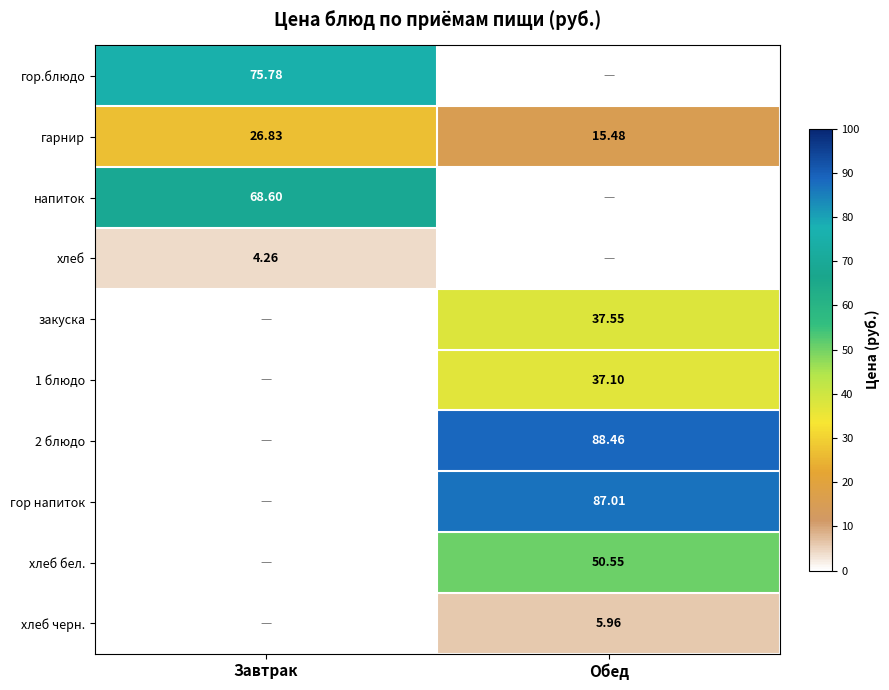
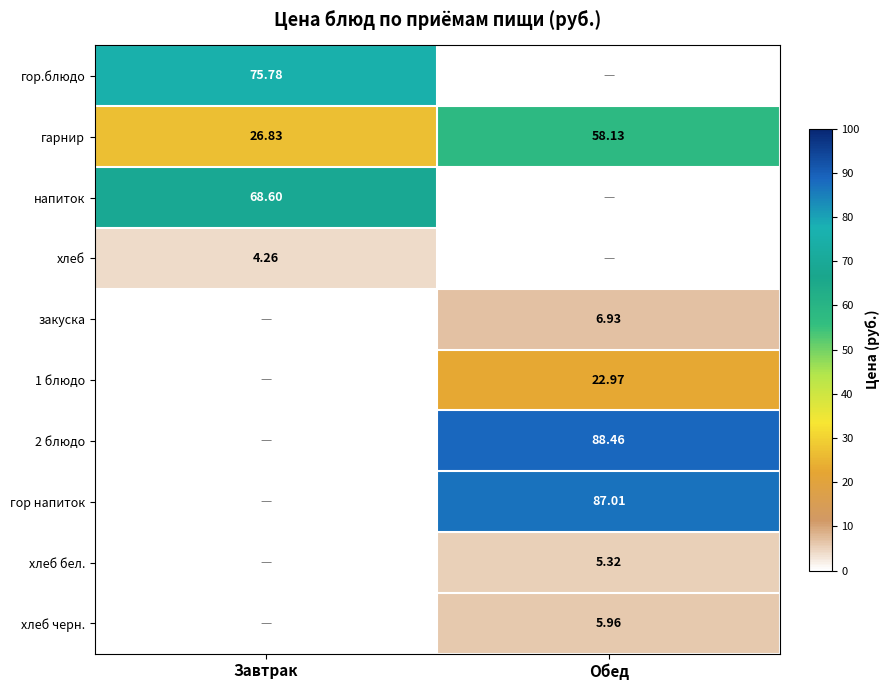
  {
    "гор.блюдо": {
      "Завтрак": 75.78
    },
    "гарнир": {
      "Завтрак": 26.83,
-     "Обед": 15.48
+     "Обед": 58.13
    },
    "напиток": {
      "Завтрак": 68.60
    },
    "хлеб": {
      "Завтрак": 4.26
    },
    "закуска": {
-     "Обед": 37.55
+     "Обед": 6.93
    },
    "1 блюдо": {
-     "Обед": 37.10
+     "Обед": 22.97
    },
    "2 блюдо": {
      "Обед": 88.46
    },
    "гор напиток": {
      "Обед": 87.01
    },
    "хлеб бел.": {
-     "Обед": 50.55
+     "Обед": 5.32
    },
    "хлеб черн.": {
      "Обед": 5.96
    }
  }
